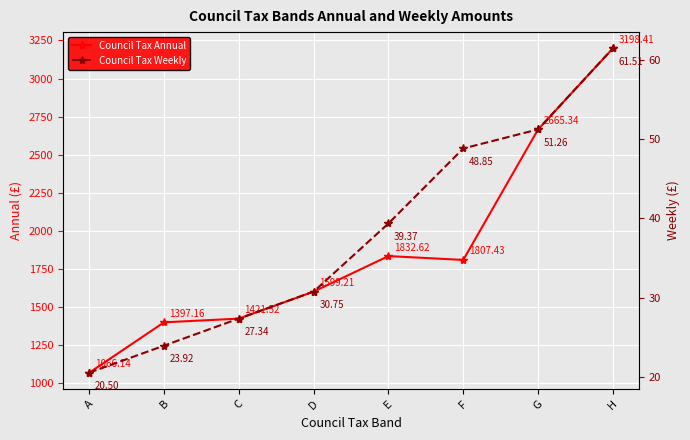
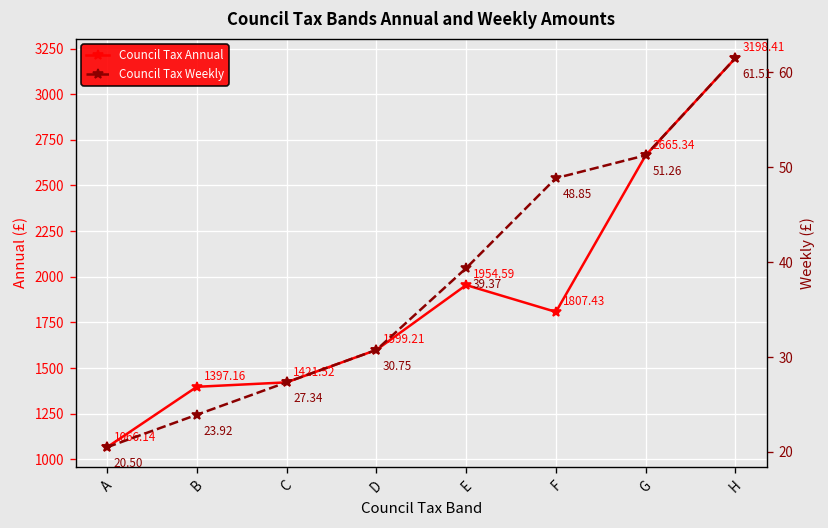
  {
    "Council Tax Annual": {
      "A": 1066.14,
      "B": 1397.16,
      "C": 1421.52,
      "D": 1599.21,
-     "E": 1832.62,
+     "E": 1954.59,
      "F": 1807.43,
      "G": 2665.34,
      "H": 3198.41
    },
    "Council Tax Weekly": {
      "A": 20.50,
      "B": 23.92,
      "C": 27.34,
      "D": 30.75,
      "F": 48.85,
      "G": 51.26,
      "H": 61.51
    }
  }
